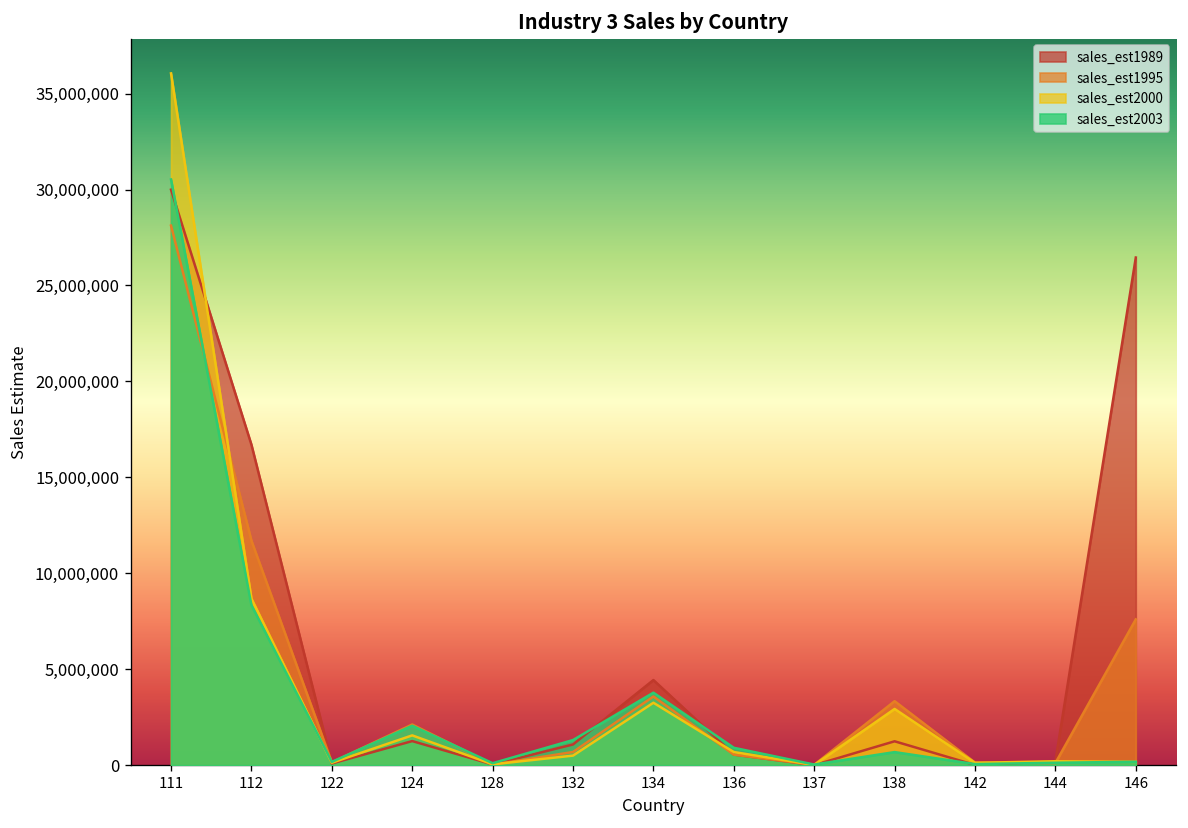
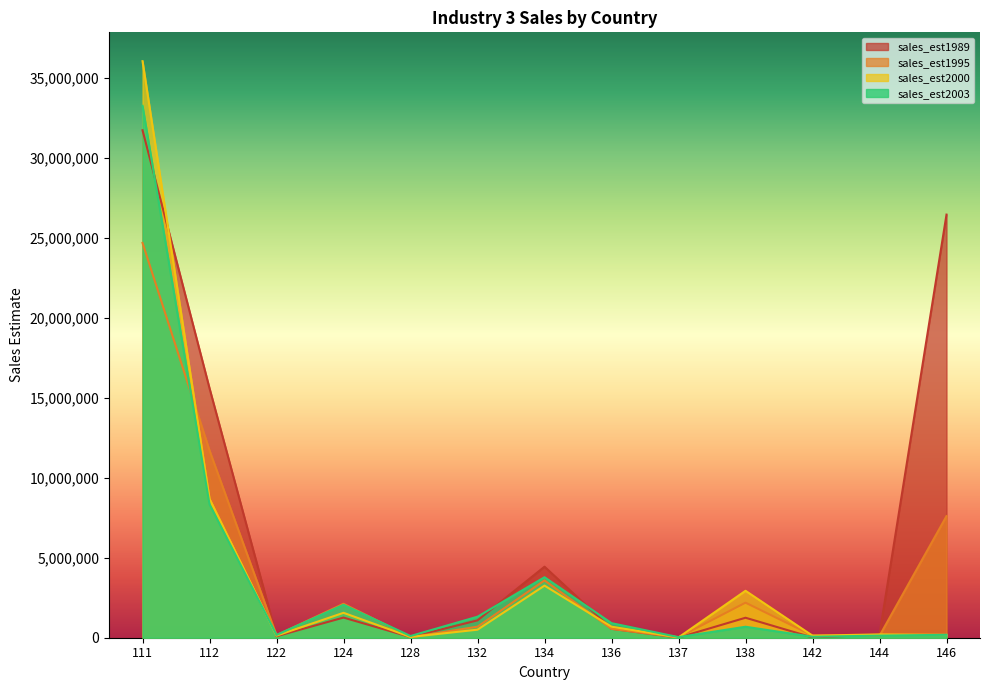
  {
    "sales_est1989": {
-     "111": "30,000,000",
-     "112": "16,700,000",
+     "111": "31,700,000",
+     "112": "15,600,000",
      "124": "1,300,000",
      "132": "1,100,000",
      "134": "4,400,000",
      "138": "1,200,000",
      "146": "26,500,000"
    },
    "sales_est1995": {
-     "111": "28,100,000",
+     "111": "24,700,000",
      "112": "11,700,000",
      "132": "700,000",
      "134": "3,600,000",
-     "138": "3,300,000",
+     "138": "2,200,000",
      "146": "7,600,000"
    },
    "sales_est2000": {
      "111": "36,100,000",
      "112": "8,700,000",
      "124": "1,600,000",
      "132": "500,000",
      "134": "3,300,000",
      "138": "2,900,000"
    },
    "sales_est2003": {
-     "111": "30,500,000",
+     "111": "33,300,000",
      "112": "8,300,000",
      "132": "1,300,000",
      "134": "3,800,000",
      "136": "900,000",
      "138": "700,000"
    }
  }
